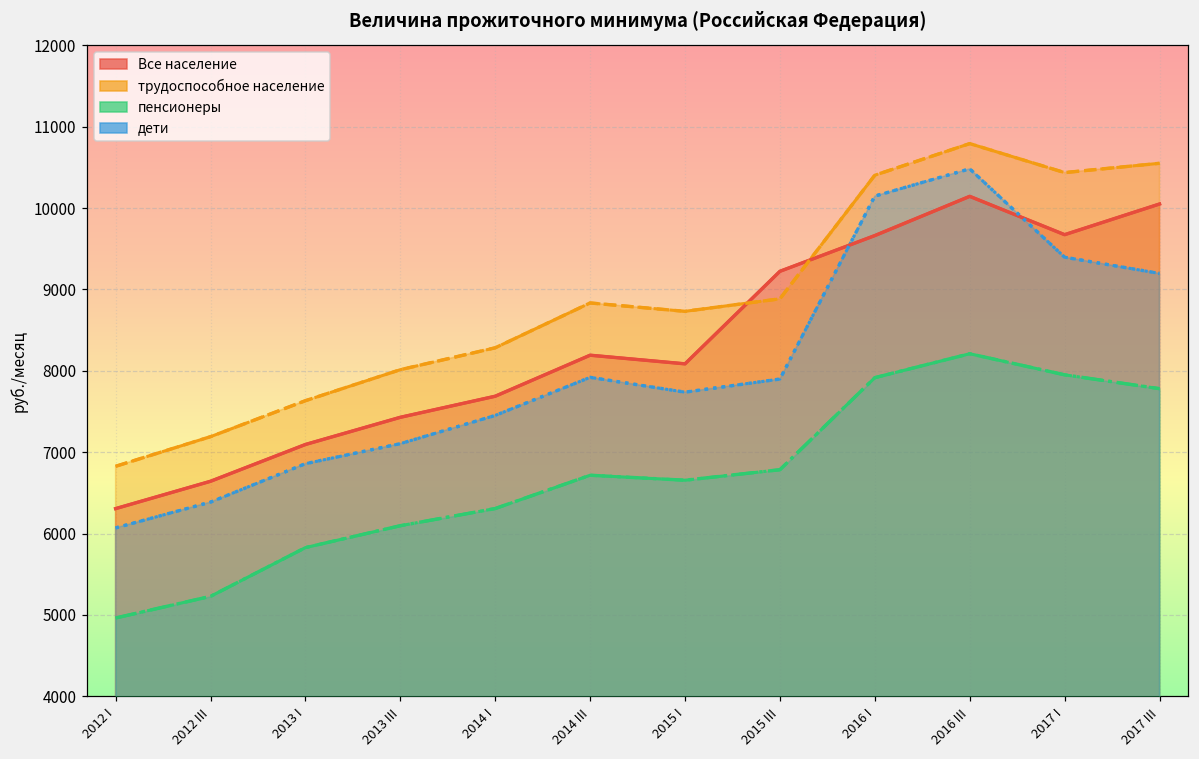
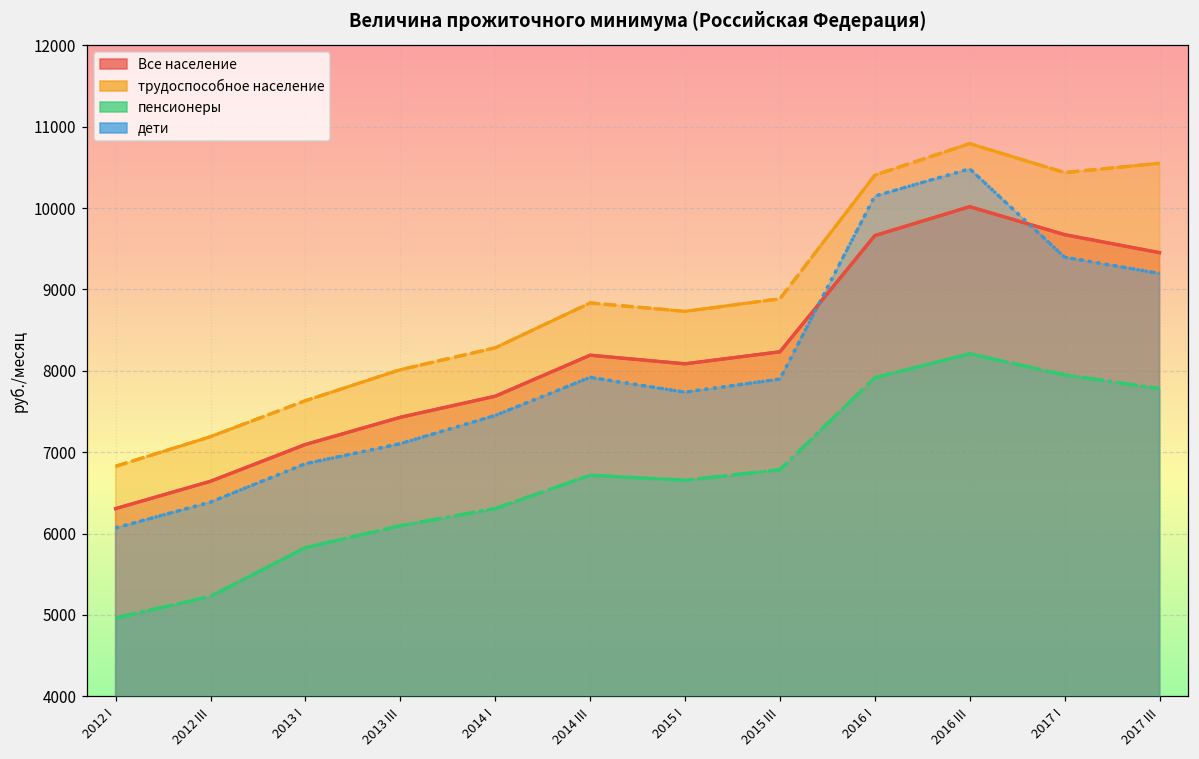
  {
    "Все население": {
      "2012 I": 6300,
      "2012 III": 6600,
      "2013 I": 7100,
      "2013 III": 7400,
      "2014 I": 7700,
      "2014 III": 8200,
      "2015 I": 8100,
-     "2015 III": 9200,
+     "2015 III": 8200,
      "2016 I": 9700,
-     "2016 III": 10100,
+     "2016 III": 10000,
      "2017 I": 9700,
-     "2017 III": 10100
+     "2017 III": 9500
    },
    "трудоспособное население": {
      "2012 I": 6800,
      "2012 III": 7200,
      "2013 I": 7600,
      "2013 III": 8000,
      "2014 I": 8300,
      "2014 III": 8800,
      "2015 I": 8700,
      "2015 III": 8900,
      "2016 I": 10400,
      "2016 III": 10800,
      "2017 I": 10400,
      "2017 III": 10600
    },
    "пенсионеры": {
      "2012 I": 5000,
      "2012 III": 5200,
      "2013 I": 5800,
      "2013 III": 6100,
      "2014 I": 6300,
      "2014 III": 6700,
      "2015 I": 6700,
      "2015 III": 6800,
      "2016 I": 7900,
      "2016 III": 8200,
      "2017 I": 8000,
      "2017 III": 7800
    },
    "дети": {
      "2012 I": 6100,
      "2012 III": 6400,
      "2013 I": 6900,
      "2013 III": 7100,
      "2014 I": 7500,
      "2014 III": 7900,
      "2015 I": 7700,
      "2015 III": 7900,
      "2016 I": 10100,
      "2016 III": 10500,
      "2017 I": 9400,
      "2017 III": 9200
    }
  }
